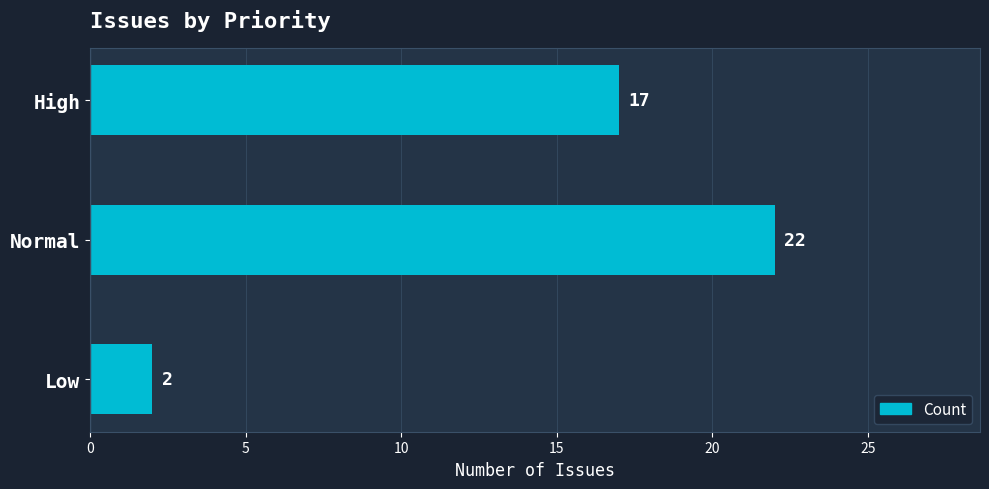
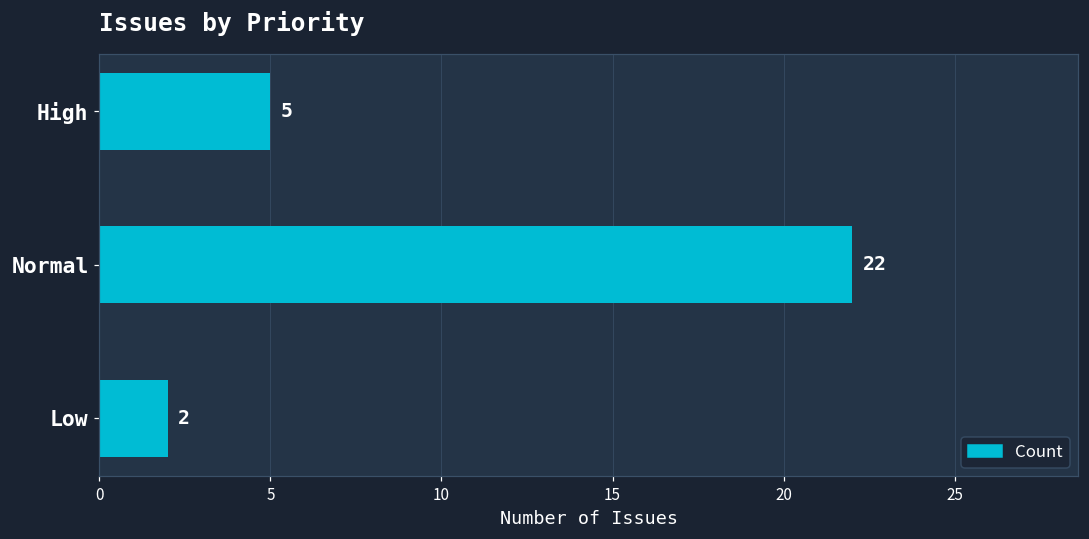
  {
-   "High": 17,
+   "High": 5,
    "Normal": 22,
    "Low": 2
  }
